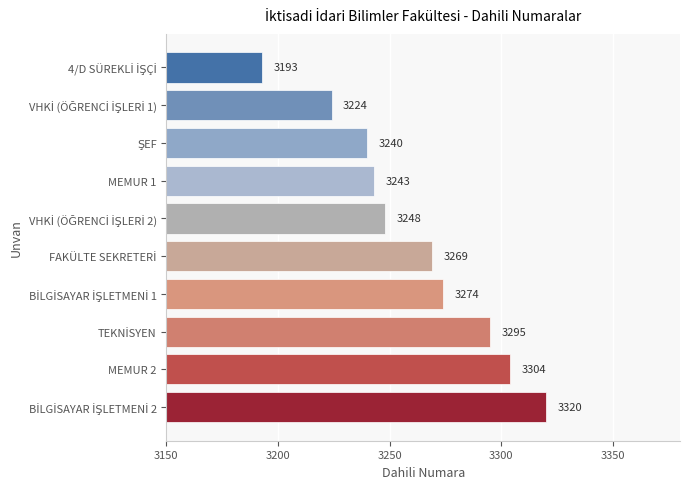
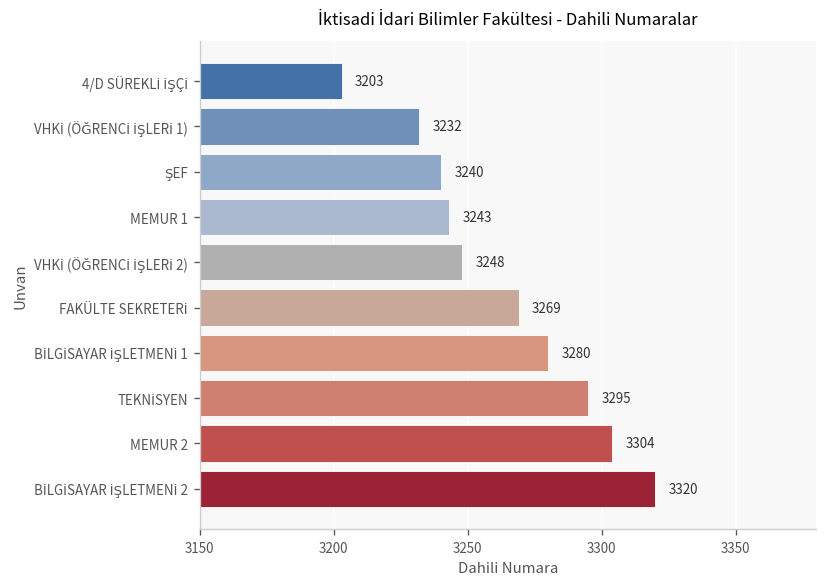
  {
-   "4/D SÜREKLİ İŞÇİ": 3193,
-   "VHKİ (ÖĞRENCİ İŞLERİ 1)": 3224,
+   "4/D SÜREKLİ İŞÇİ": 3203,
+   "VHKİ (ÖĞRENCİ İŞLERİ 1)": 3232,
    "ŞEF": 3240,
    "MEMUR 1": 3243,
    "VHKİ (ÖĞRENCİ İŞLERİ 2)": 3248,
    "FAKÜLTE SEKRETERİ": 3269,
-   "BİLGİSAYAR İŞLETMENİ 1": 3274,
+   "BİLGİSAYAR İŞLETMENİ 1": 3280,
    "TEKNİSYEN": 3295,
    "MEMUR 2": 3304,
    "BİLGİSAYAR İŞLETMENİ 2": 3320
  }
